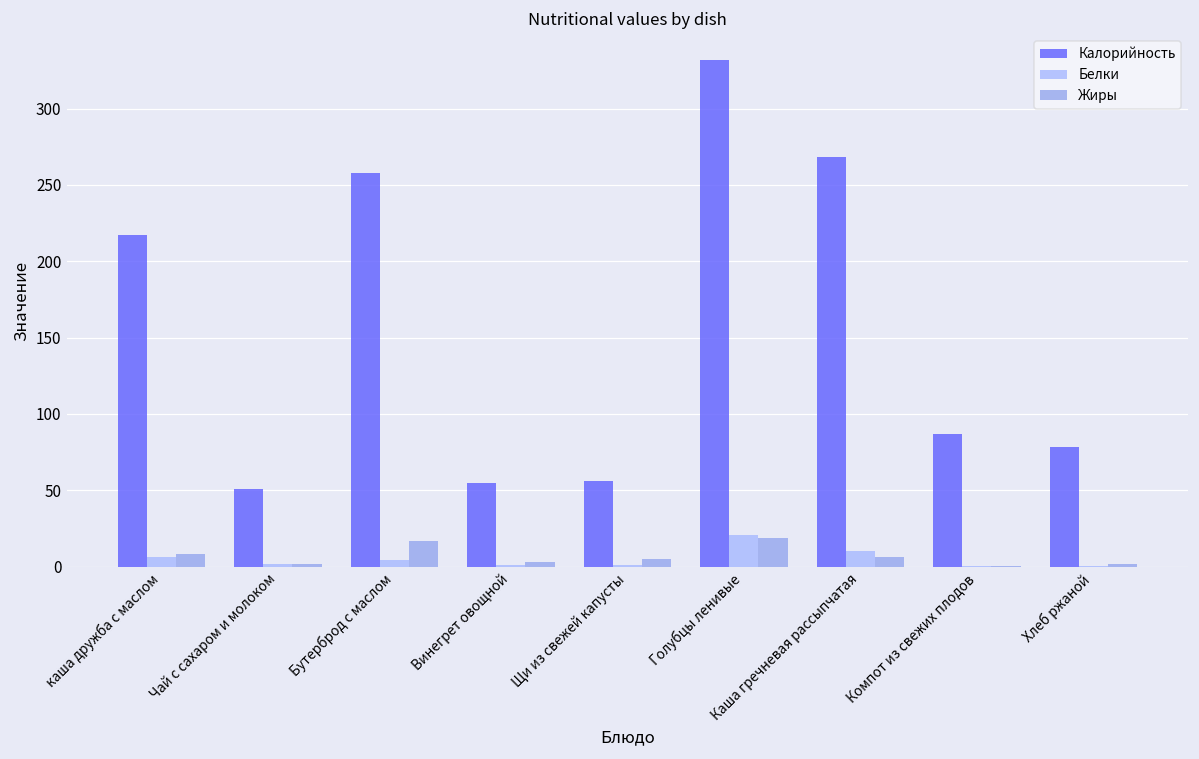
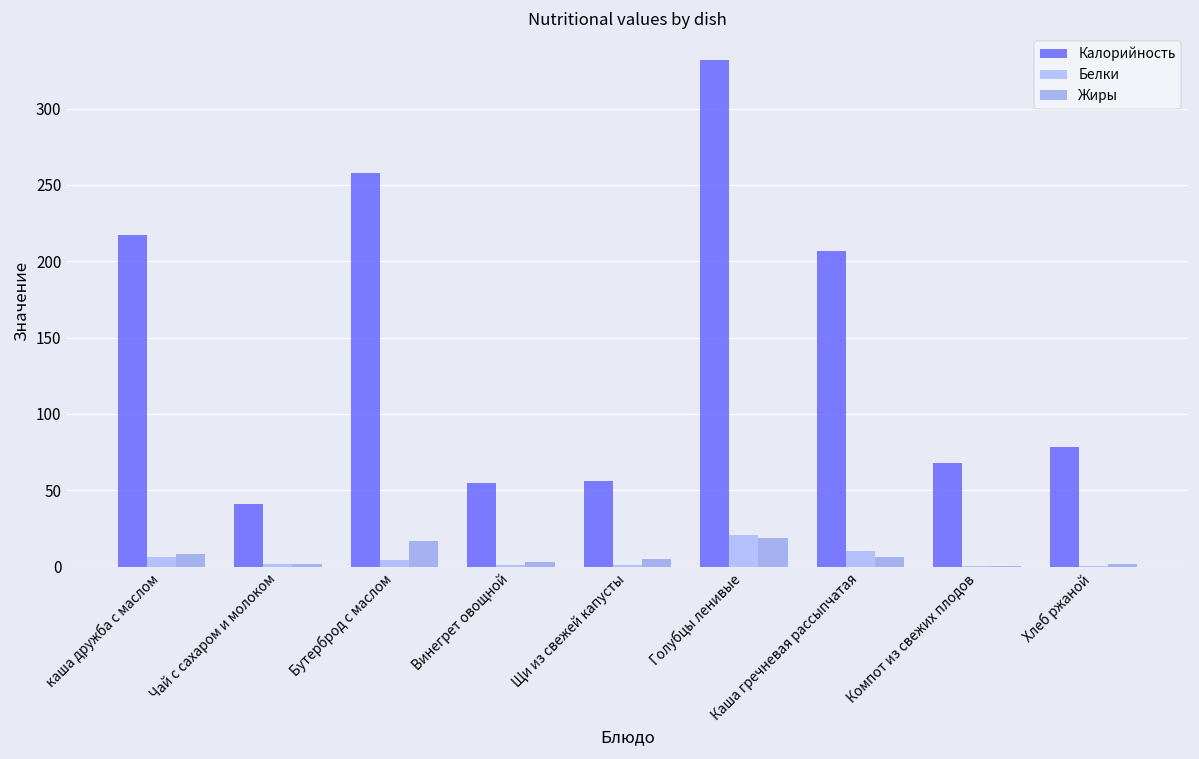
  {
    "Калорийность": {
      "каша дружба с маслом": 217,
-     "Чай с сахаром и молоком": 51,
+     "Чай с сахаром и молоком": 41,
      "Бутерброд с маслом": 258,
      "Винегрет овощной": 55,
      "Щи из свежей капусты": 56,
      "Голубцы ленивые": 332,
-     "Каша гречневая рассыпчатая": 268,
-     "Компот из свежих плодов": 87,
+     "Каша гречневая рассыпчатая": 207,
+     "Компот из свежих плодов": 68,
      "Хлеб ржаной": 78
    }
  }
